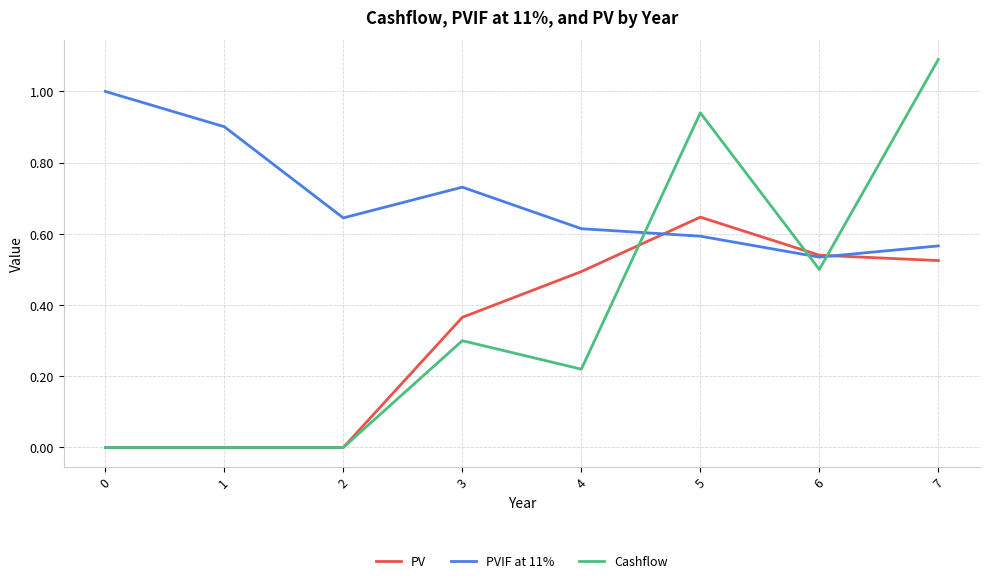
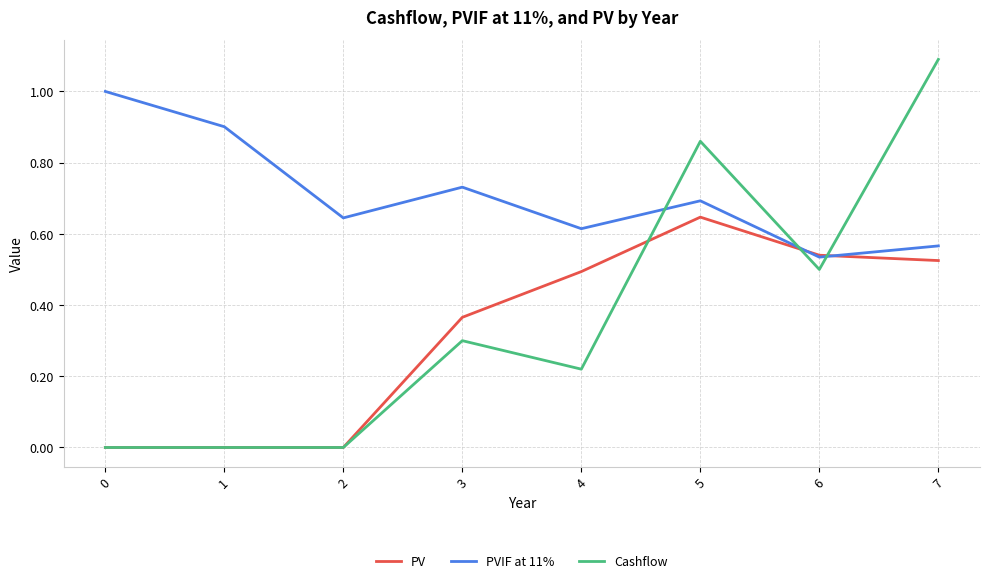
  {
    "PV": {
      "3": 0.37,
      "4": 0.49,
      "5": 0.65,
      "7": 0.53
    },
    "PVIF at 11%": {
      "0": 1.00,
      "1": 0.90,
      "2": 0.64,
      "3": 0.73,
      "4": 0.61,
-     "5": 0.59,
+     "5": 0.69,
      "7": 0.57
    },
    "Cashflow": {
      "3": 0.30,
      "4": 0.22,
-     "5": 0.94,
+     "5": 0.86,
      "6": 0.50,
      "7": 1.09
    }
  }
